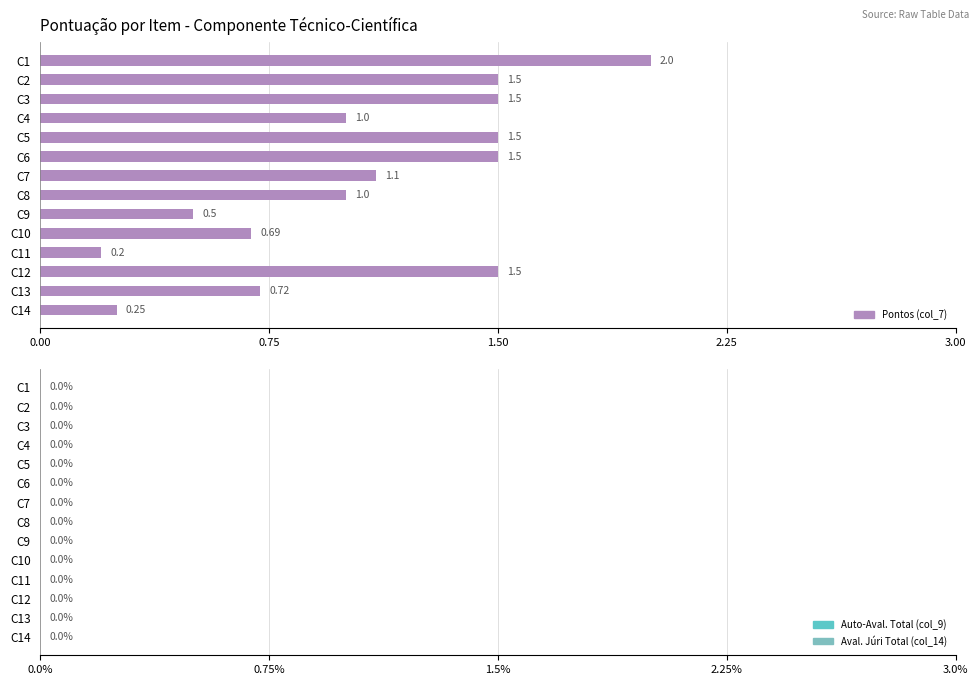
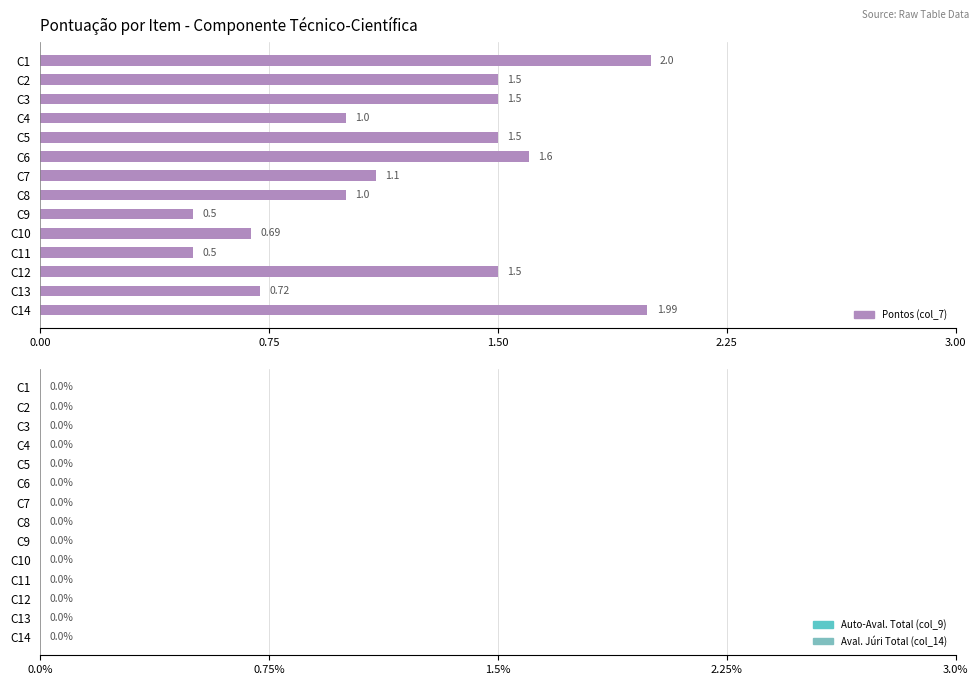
  {
    "Pontuação por Item - Componente Técnico-Científica": {
      "C1": 2.0,
      "C2": 1.5,
      "C3": 1.5,
      "C4": 1.0,
      "C5": 1.5,
-     "C6": 1.5,
+     "C6": 1.6,
      "C7": 1.1,
      "C8": 1.0,
      "C9": 0.5,
      "C10": 0.69,
-     "C11": 0.2,
+     "C11": 0.5,
      "C12": 1.5,
      "C13": 0.72,
-     "C14": 0.25
+     "C14": 1.99
    }
  }
